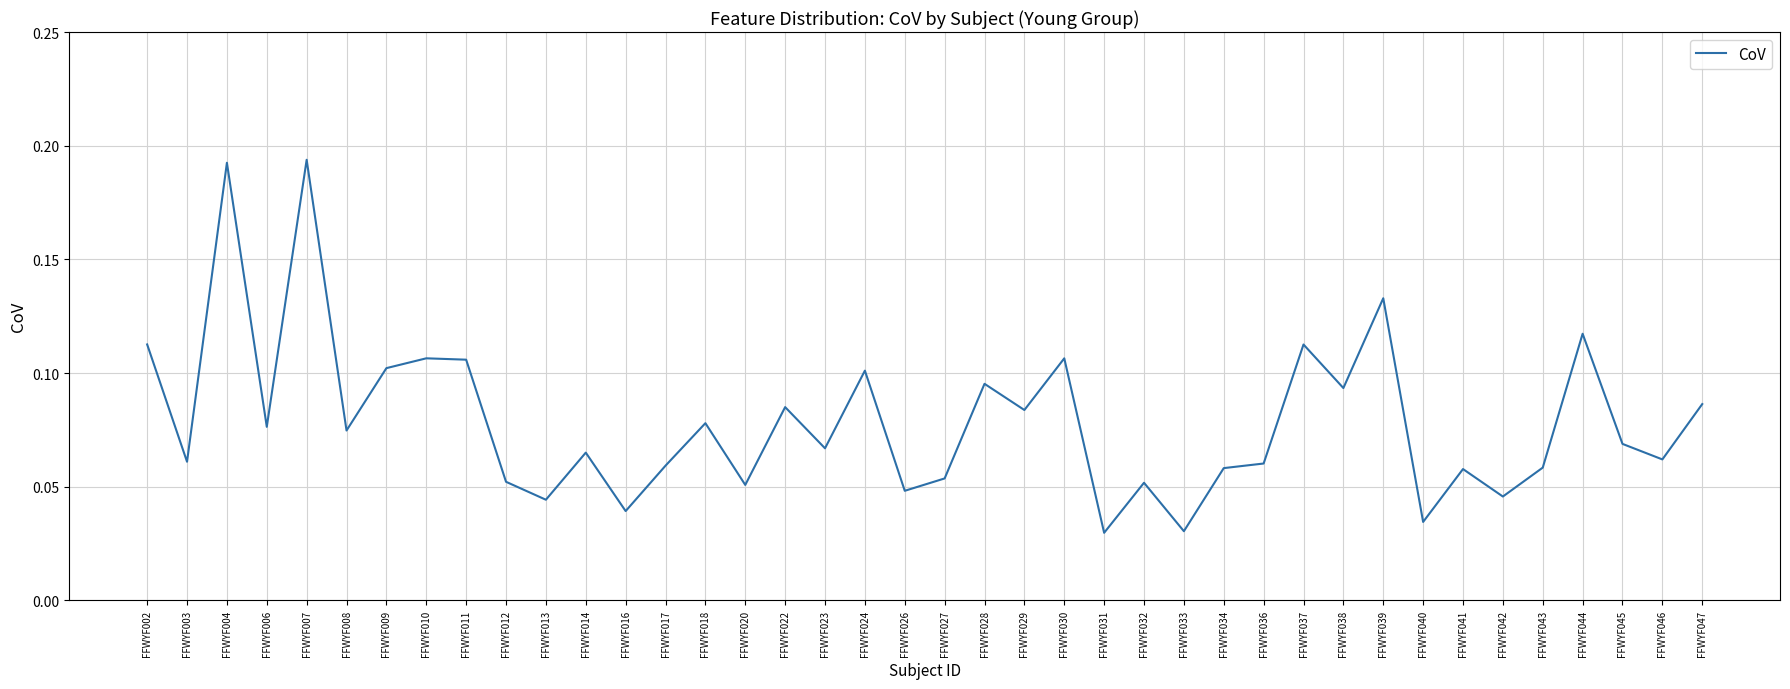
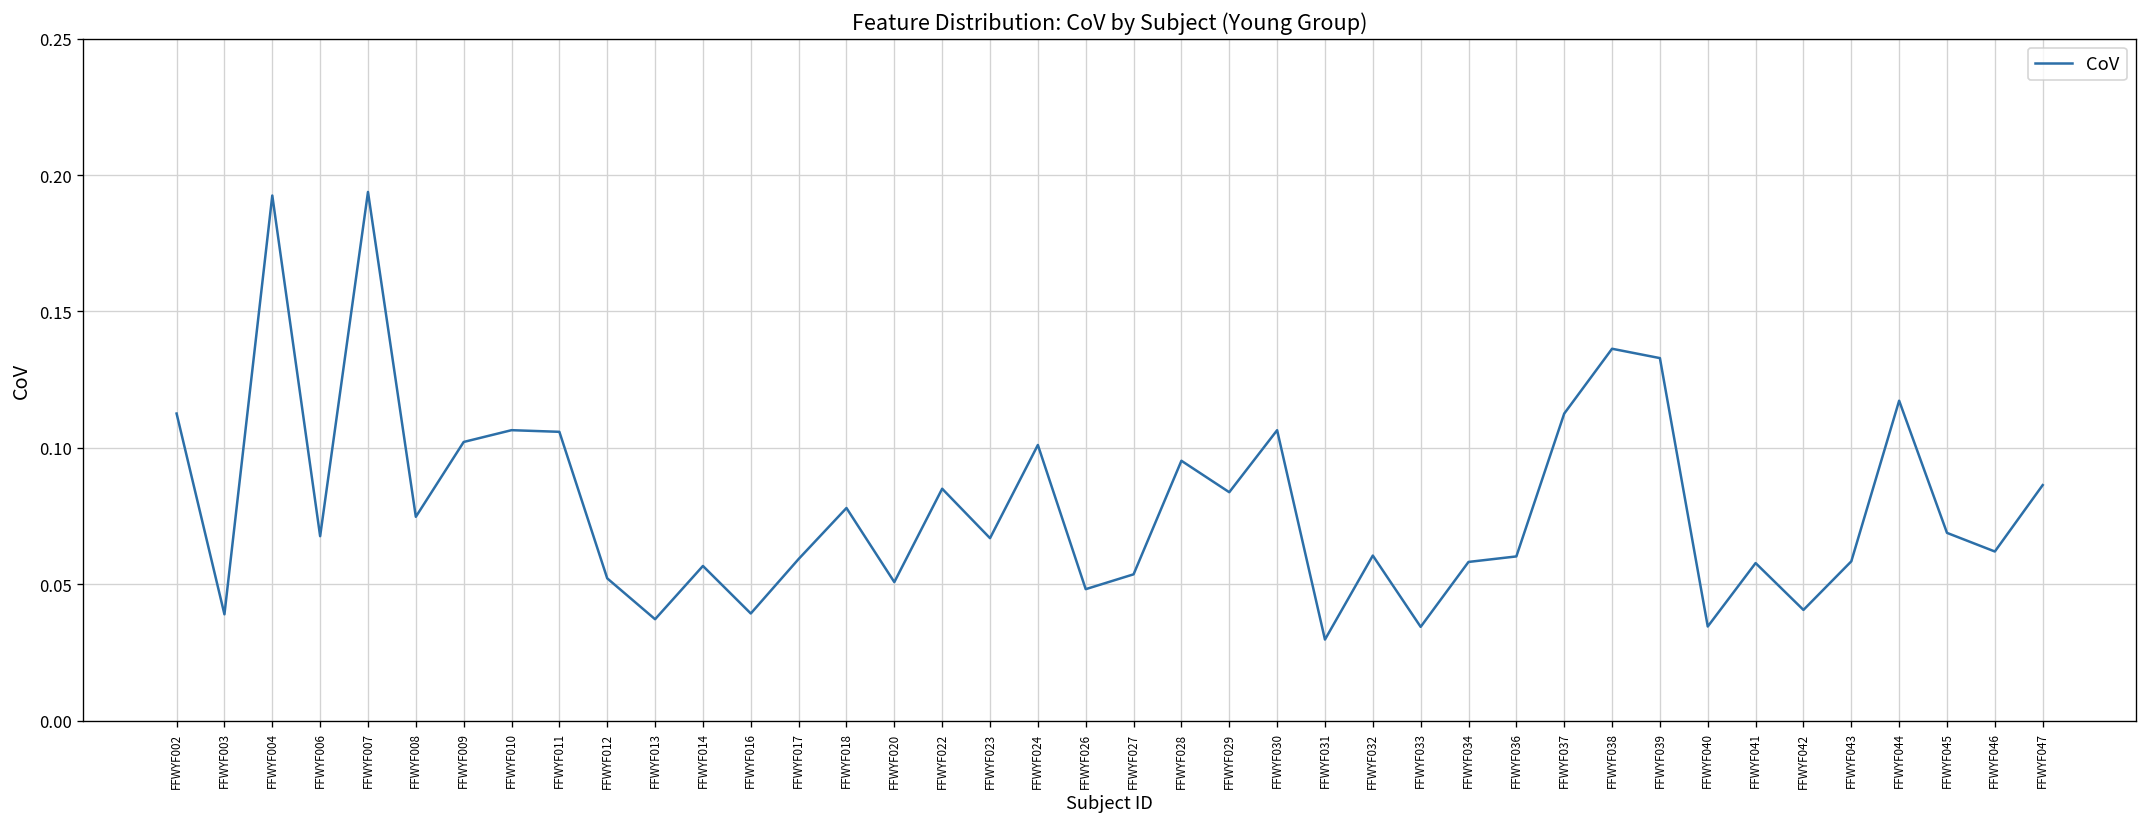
  {
    "FFWYF002": 0.113,
-   "FFWYF003": 0.061,
+   "FFWYF003": 0.039,
    "FFWYF004": 0.193,
-   "FFWYF006": 0.076,
+   "FFWYF006": 0.068,
    "FFWYF007": 0.194,
    "FFWYF008": 0.075,
    "FFWYF009": 0.102,
    "FFWYF010": 0.106,
    "FFWYF011": 0.106,
    "FFWYF012": 0.052,
-   "FFWYF013": 0.044,
-   "FFWYF014": 0.065,
+   "FFWYF013": 0.037,
+   "FFWYF014": 0.057,
    "FFWYF016": 0.039,
    "FFWYF017": 0.059,
    "FFWYF018": 0.078,
    "FFWYF020": 0.051,
    "FFWYF022": 0.085,
    "FFWYF023": 0.067,
    "FFWYF024": 0.101,
    "FFWYF026": 0.048,
    "FFWYF027": 0.054,
    "FFWYF028": 0.095,
    "FFWYF029": 0.084,
    "FFWYF030": 0.106,
    "FFWYF031": 0.030,
-   "FFWYF032": 0.052,
-   "FFWYF033": 0.030,
+   "FFWYF032": 0.061,
+   "FFWYF033": 0.034,
    "FFWYF034": 0.058,
    "FFWYF036": 0.060,
    "FFWYF037": 0.113,
-   "FFWYF038": 0.093,
+   "FFWYF038": 0.136,
    "FFWYF039": 0.133,
    "FFWYF040": 0.035,
    "FFWYF041": 0.058,
-   "FFWYF042": 0.046,
+   "FFWYF042": 0.041,
    "FFWYF043": 0.058,
    "FFWYF044": 0.117,
    "FFWYF045": 0.069,
    "FFWYF046": 0.062,
    "FFWYF047": 0.086
  }
